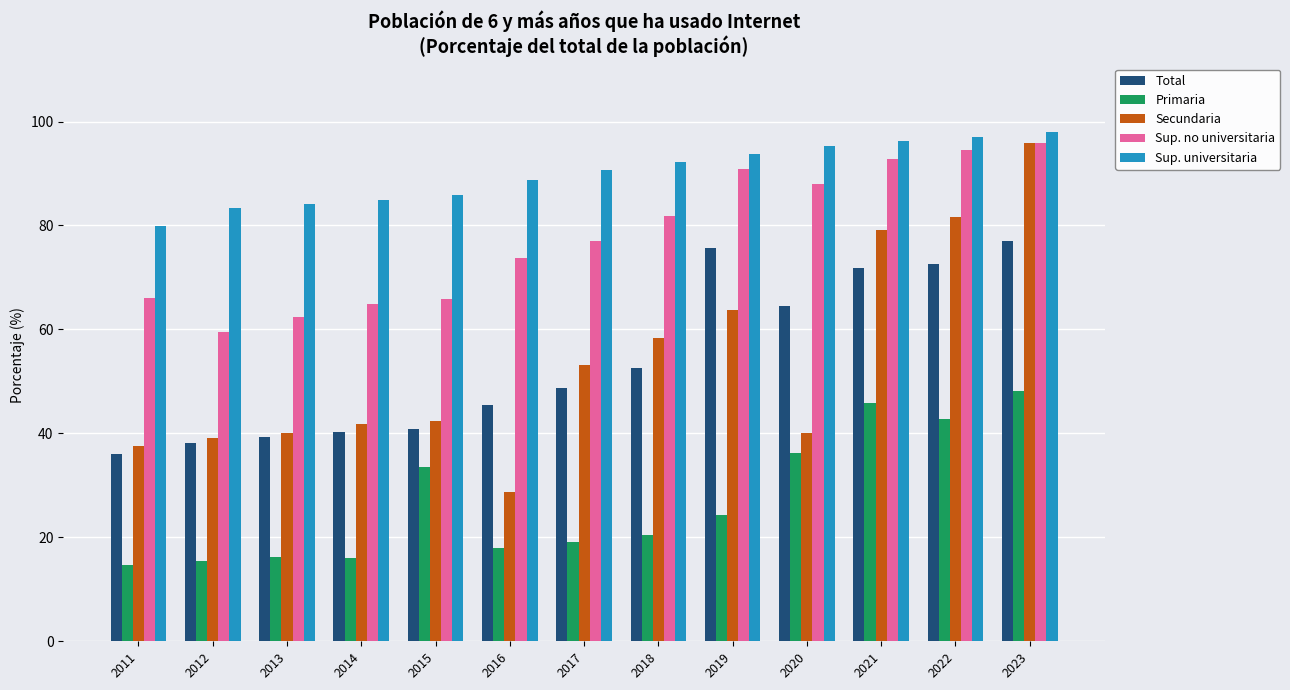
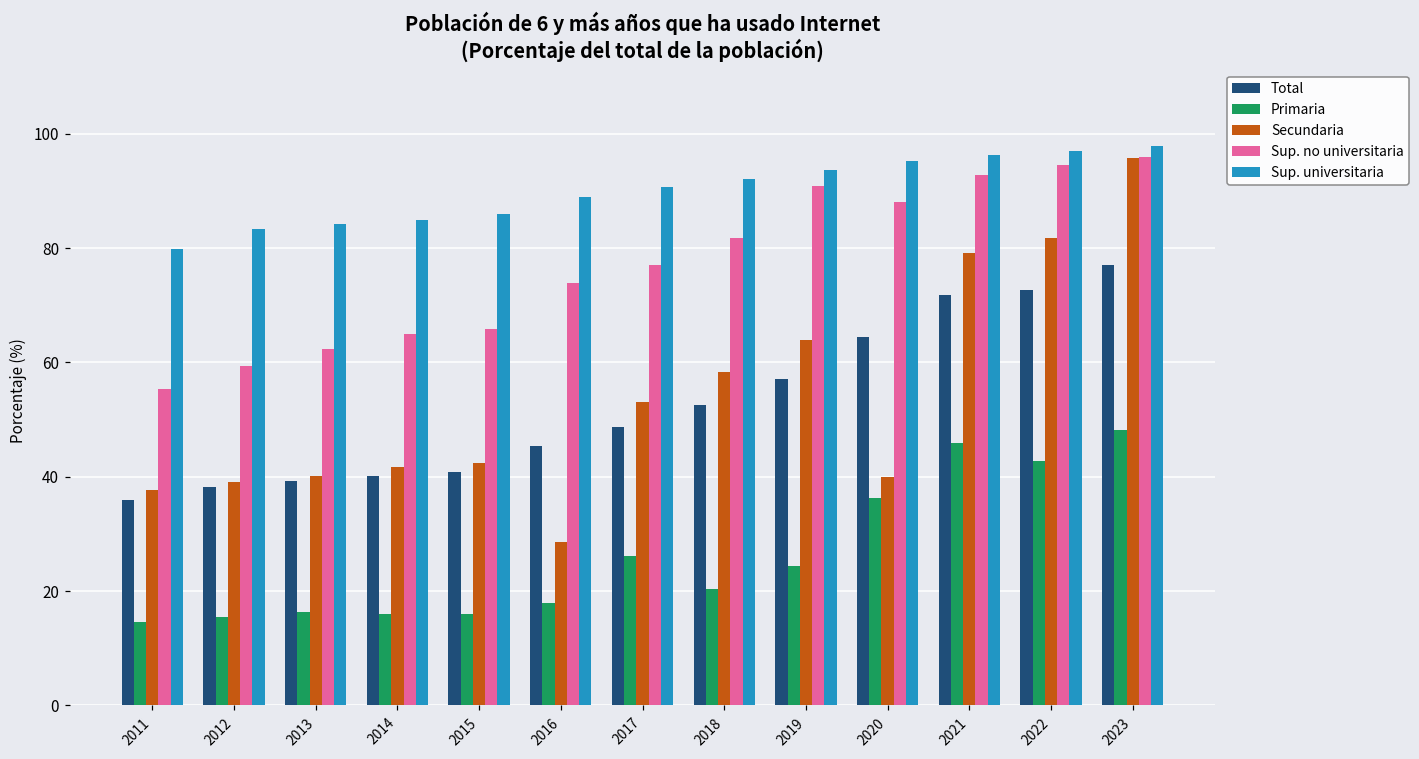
  {
    "Total": {
      "2011": 36,
      "2012": 38,
      "2013": 39,
      "2014": 40,
      "2015": 41,
      "2016": 45,
      "2017": 49,
      "2018": 53,
-     "2019": 76,
+     "2019": 57,
      "2020": 65,
      "2021": 72,
      "2022": 73,
      "2023": 77
    },
    "Primaria": {
      "2011": 15,
      "2012": 16,
      "2013": 16,
      "2014": 16,
-     "2015": 34,
+     "2015": 16,
      "2016": 18,
-     "2017": 19,
+     "2017": 26,
      "2018": 20,
      "2019": 24,
      "2020": 36,
      "2021": 46,
      "2022": 43,
      "2023": 48
    },
    "Secundaria": {
      "2011": 38,
      "2012": 39,
      "2013": 40,
      "2014": 42,
      "2015": 42,
      "2016": 29,
      "2017": 53,
      "2018": 58,
      "2019": 64,
      "2020": 40,
      "2021": 79,
      "2022": 82,
      "2023": 96
    },
    "Sup. no universitaria": {
-     "2011": 66,
+     "2011": 55,
      "2012": 59,
      "2013": 62,
      "2014": 65,
      "2015": 66,
      "2016": 74,
      "2017": 77,
      "2018": 82,
      "2019": 91,
      "2020": 88,
      "2021": 93,
      "2022": 94,
      "2023": 96
    },
    "Sup. universitaria": {
      "2011": 80,
      "2012": 83,
      "2013": 84,
      "2014": 85,
      "2015": 86,
      "2016": 89,
      "2017": 91,
      "2018": 92,
      "2019": 94,
      "2020": 95,
      "2021": 96,
      "2022": 97,
      "2023": 98
    }
  }
